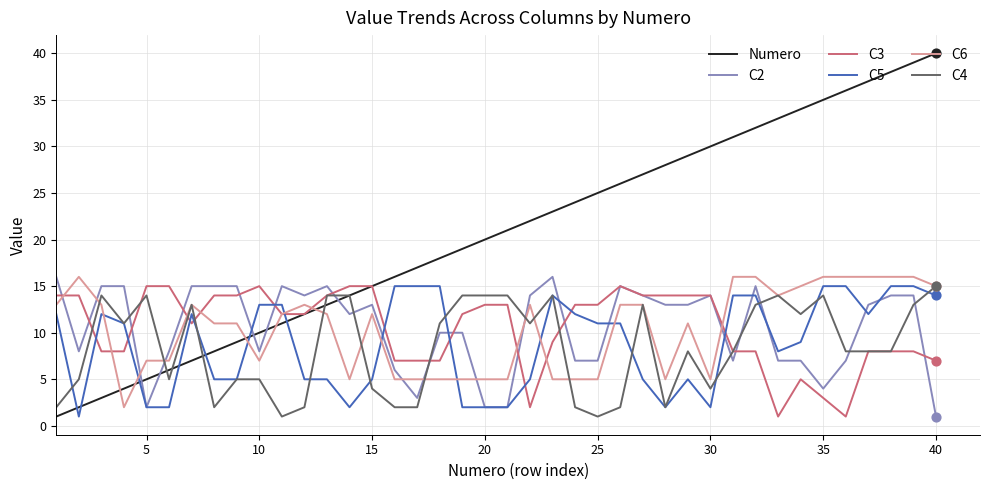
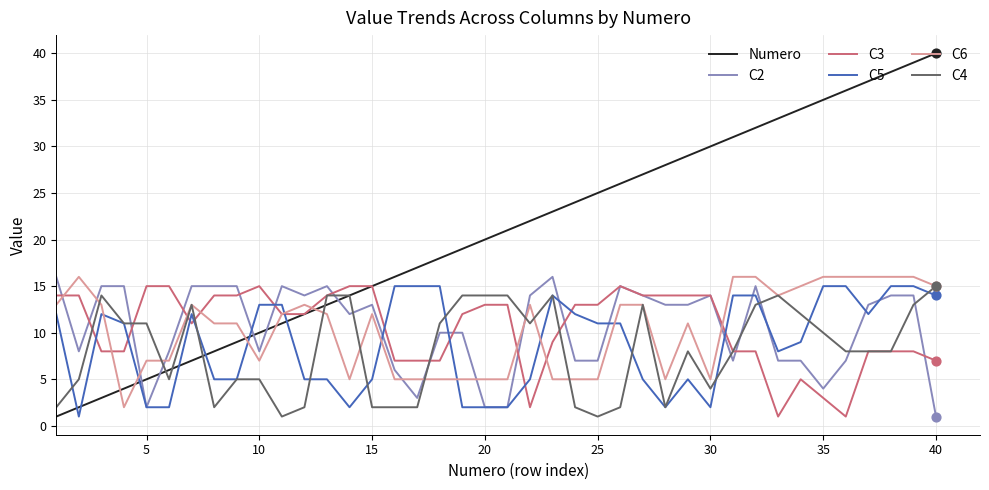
  {
    "C4": {
-     "5": 14,
+     "5": 11,
      "10": 5,
-     "15": 4,
+     "15": 2,
      "20": 14,
      "25": 1,
      "30": 4,
-     "35": 14
+     "35": 10
    }
  }
